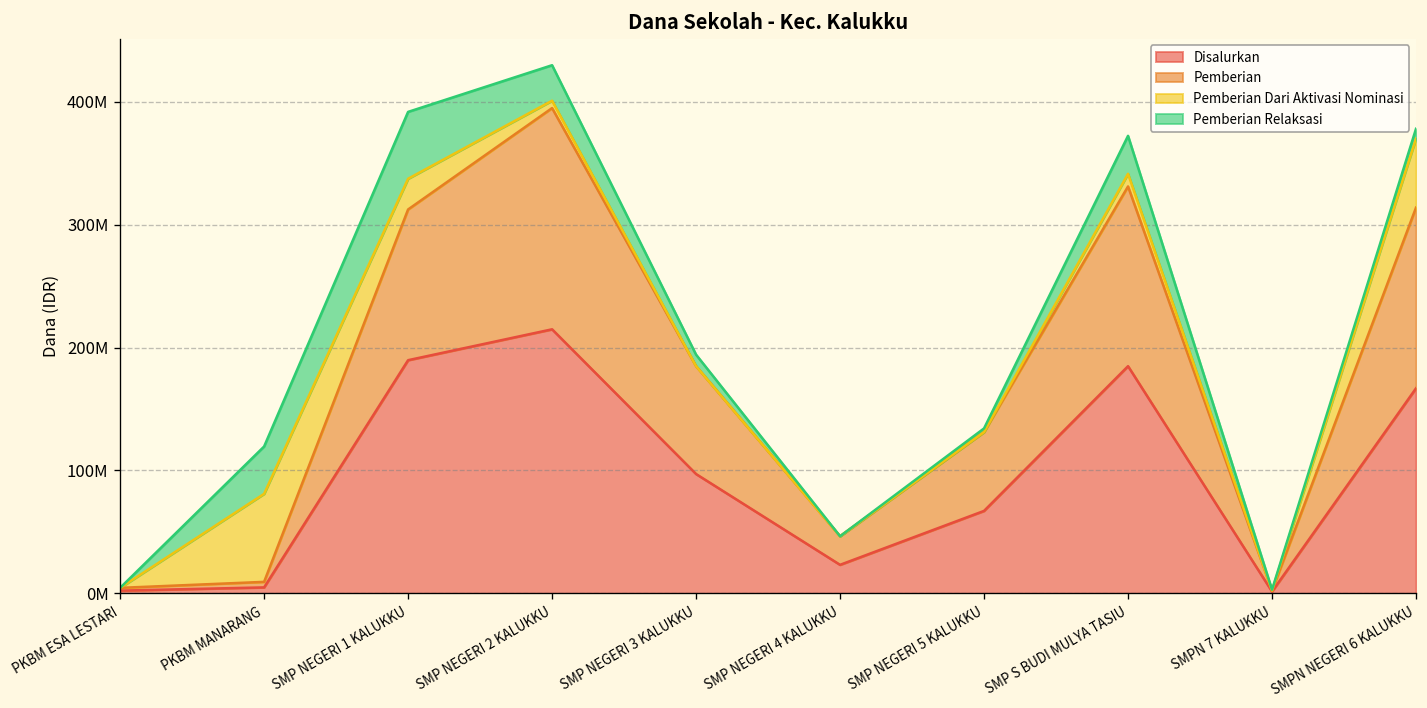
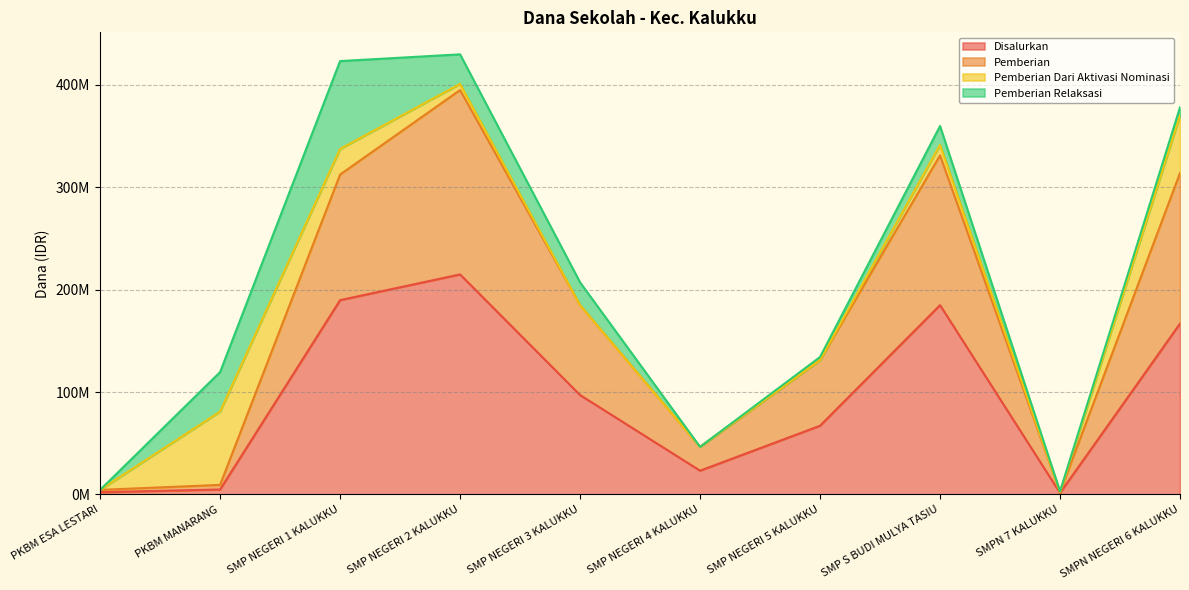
  {
    "Pemberian Dari Aktivasi Nominasi": {
      "PKBM MANARANG": 72000000,
      "SMP NEGERI 1 KALUKKU": 25000000,
      "SMP NEGERI 2 KALUKKU": 6000000,
      "SMP S BUDI MULYA TASIU": 10000000,
      "SMPN NEGERI 6 KALUKKU": 56000000
    },
    "Pemberian Relaksasi": {
      "PKBM MANARANG": 39000000,
-     "SMP NEGERI 1 KALUKKU": 54000000,
+     "SMP NEGERI 1 KALUKKU": 86000000,
      "SMP NEGERI 2 KALUKKU": 29000000,
-     "SMP NEGERI 3 KALUKKU": 9000000,
+     "SMP NEGERI 3 KALUKKU": 22000000,
      "SMP NEGERI 5 KALUKKU": 3000000,
-     "SMP S BUDI MULYA TASIU": 31000000,
+     "SMP S BUDI MULYA TASIU": 18000000,
      "SMPN NEGERI 6 KALUKKU": 8000000
    }
  }
